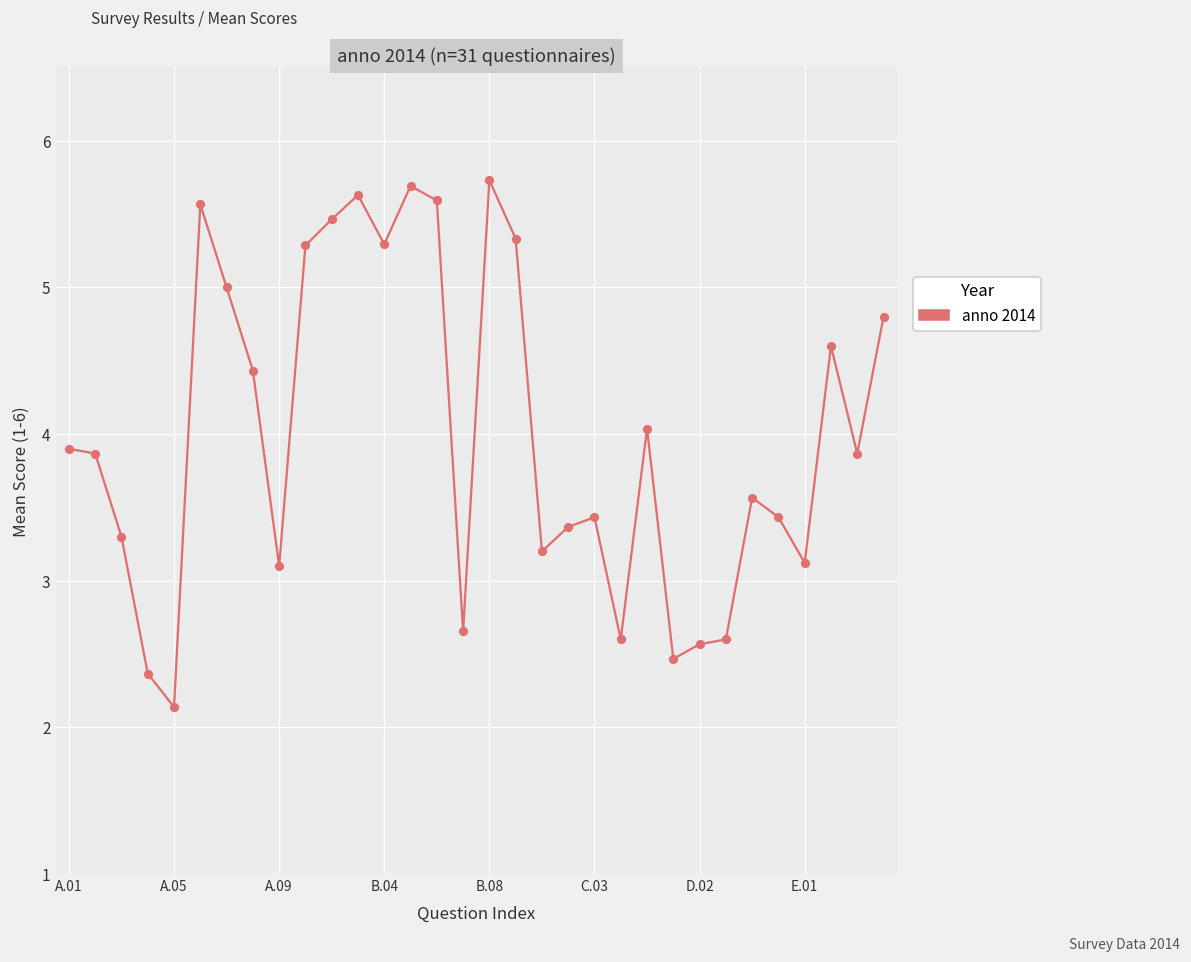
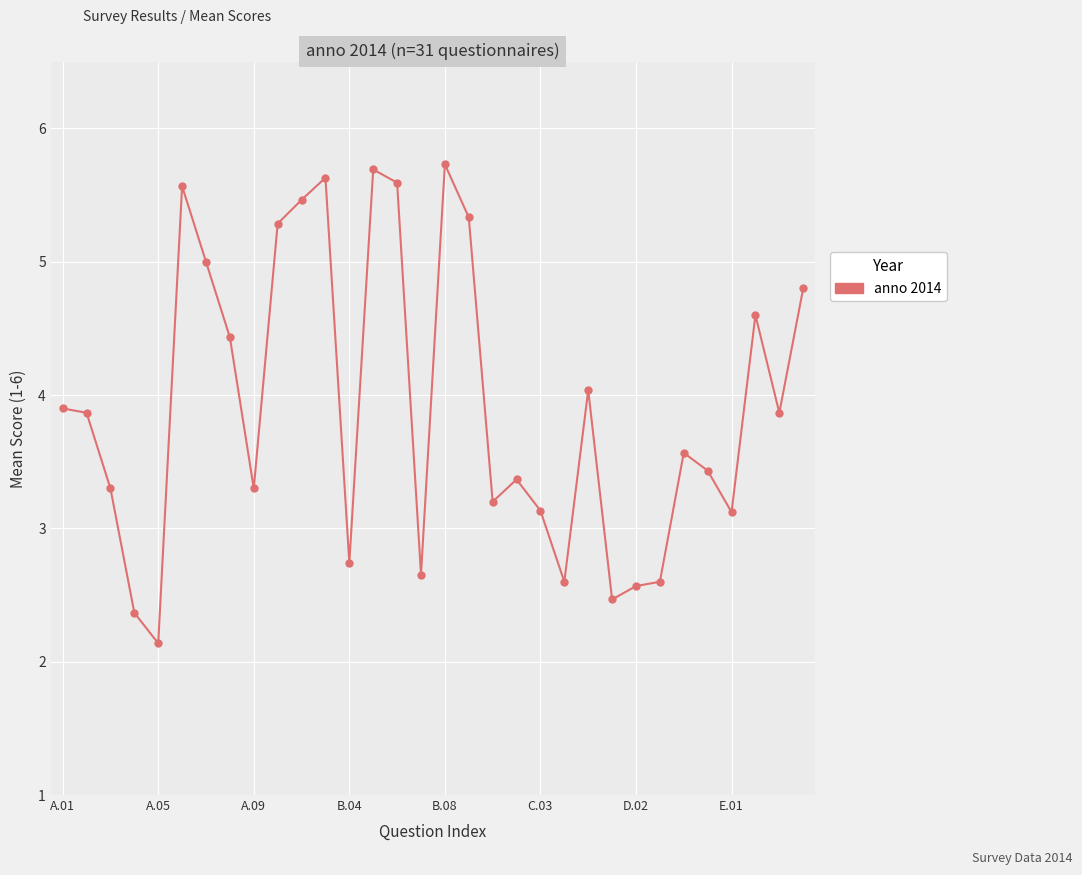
  {
    "A.01": 3.90,
    "A.05": 2.14,
-   "A.09": 3.1,
-   "B.04": 5.29,
+   "A.09": 3.3,
+   "B.04": 2.74,
    "B.08": 5.73,
-   "C.03": 3.43,
+   "C.03": 3.13,
    "D.02": 2.57,
    "E.01": 3.12
  }
